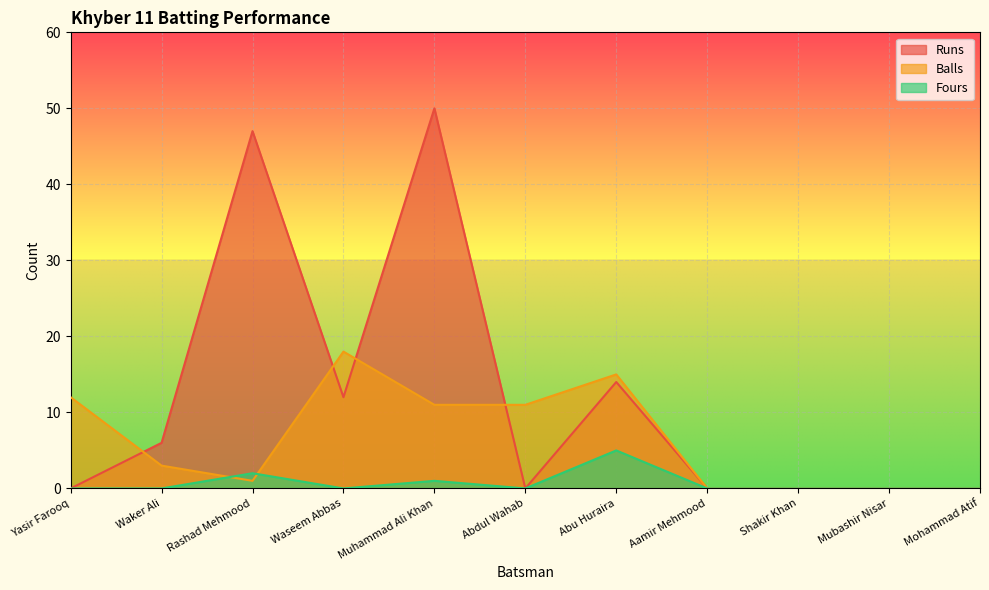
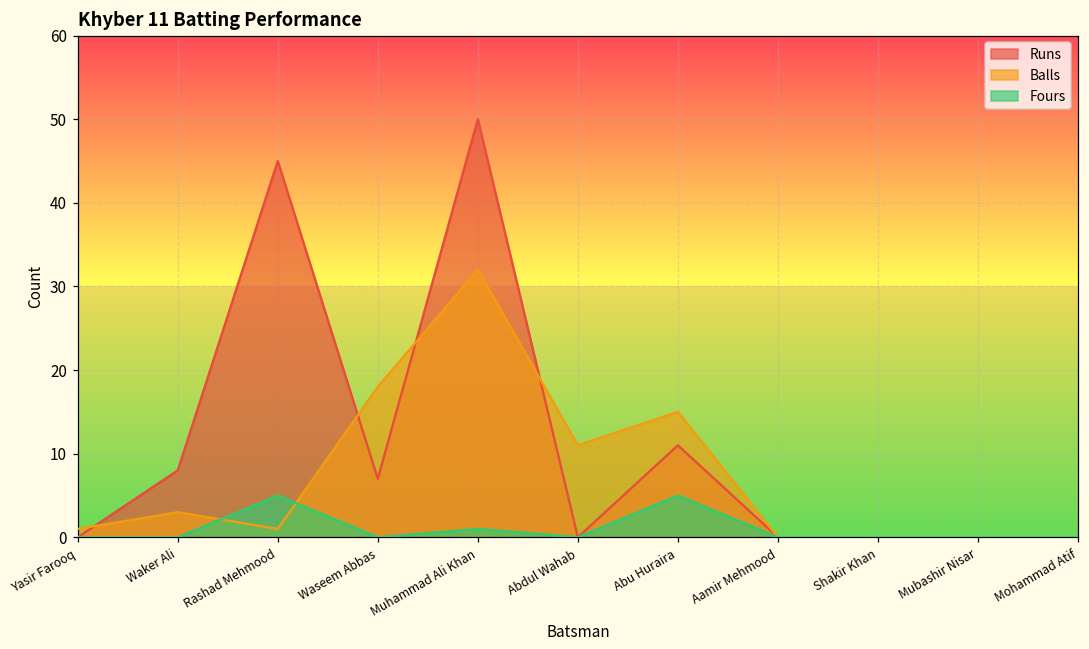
  {
    "Runs": {
-     "Waker Ali": 6,
-     "Rashad Mehmood": 47,
-     "Waseem Abbas": 12,
+     "Waker Ali": 8,
+     "Rashad Mehmood": 45,
+     "Waseem Abbas": 7,
      "Muhammad Ali Khan": 50,
-     "Abu Huraira": 14
+     "Abu Huraira": 11
    },
    "Balls": {
-     "Yasir Farooq": 12,
+     "Yasir Farooq": 1,
      "Waker Ali": 3,
      "Rashad Mehmood": 1,
      "Waseem Abbas": 18,
-     "Muhammad Ali Khan": 11,
+     "Muhammad Ali Khan": 32,
      "Abdul Wahab": 11,
      "Abu Huraira": 15
    },
    "Fours": {
      "Waker Ali": 0,
-     "Rashad Mehmood": 2,
+     "Rashad Mehmood": 5,
      "Waseem Abbas": 0,
      "Muhammad Ali Khan": 1,
      "Abu Huraira": 5
    }
  }
